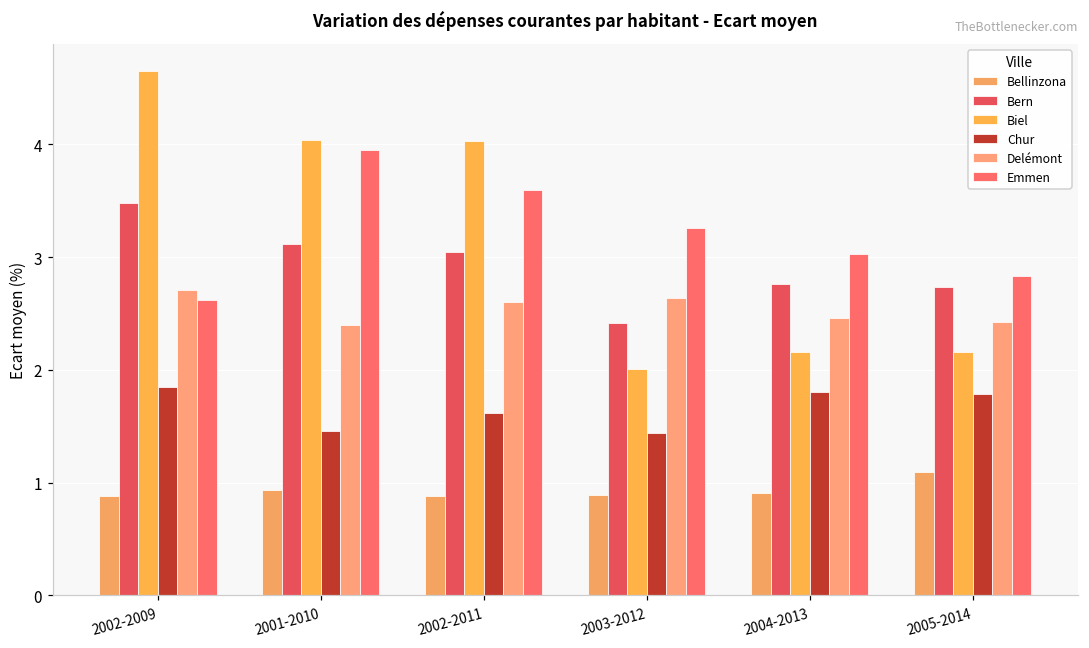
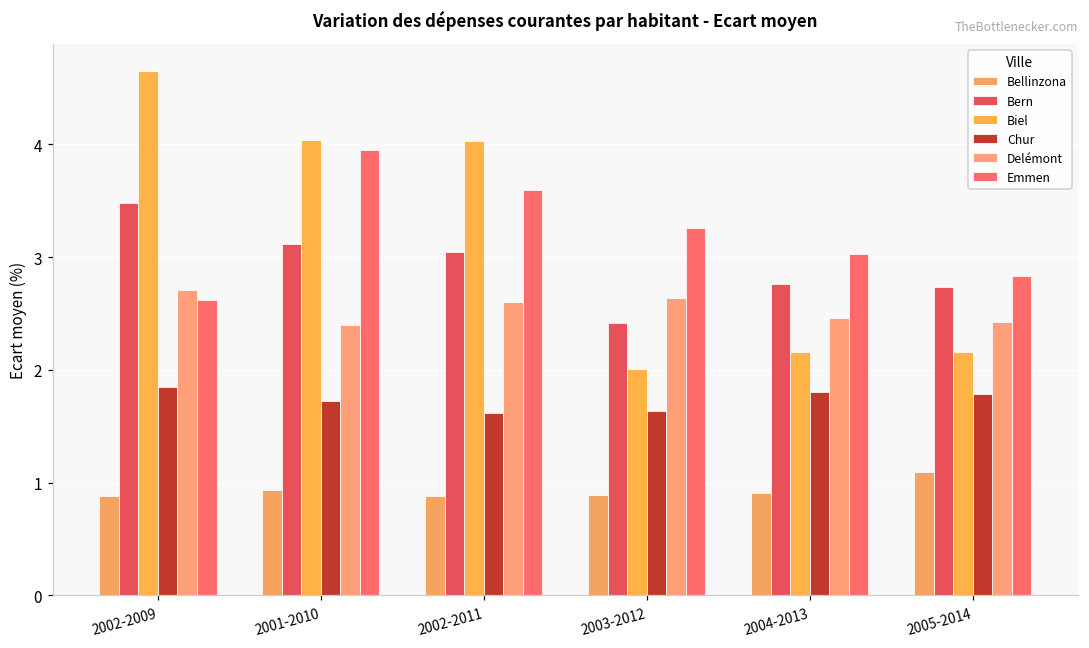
  {
    "Chur": {
      "2002-2009": 1.85,
-     "2001-2010": 1.46,
+     "2001-2010": 1.72,
      "2002-2011": 1.62,
-     "2003-2012": 1.44,
+     "2003-2012": 1.63,
      "2004-2013": 1.80,
      "2005-2014": 1.79
    }
  }
